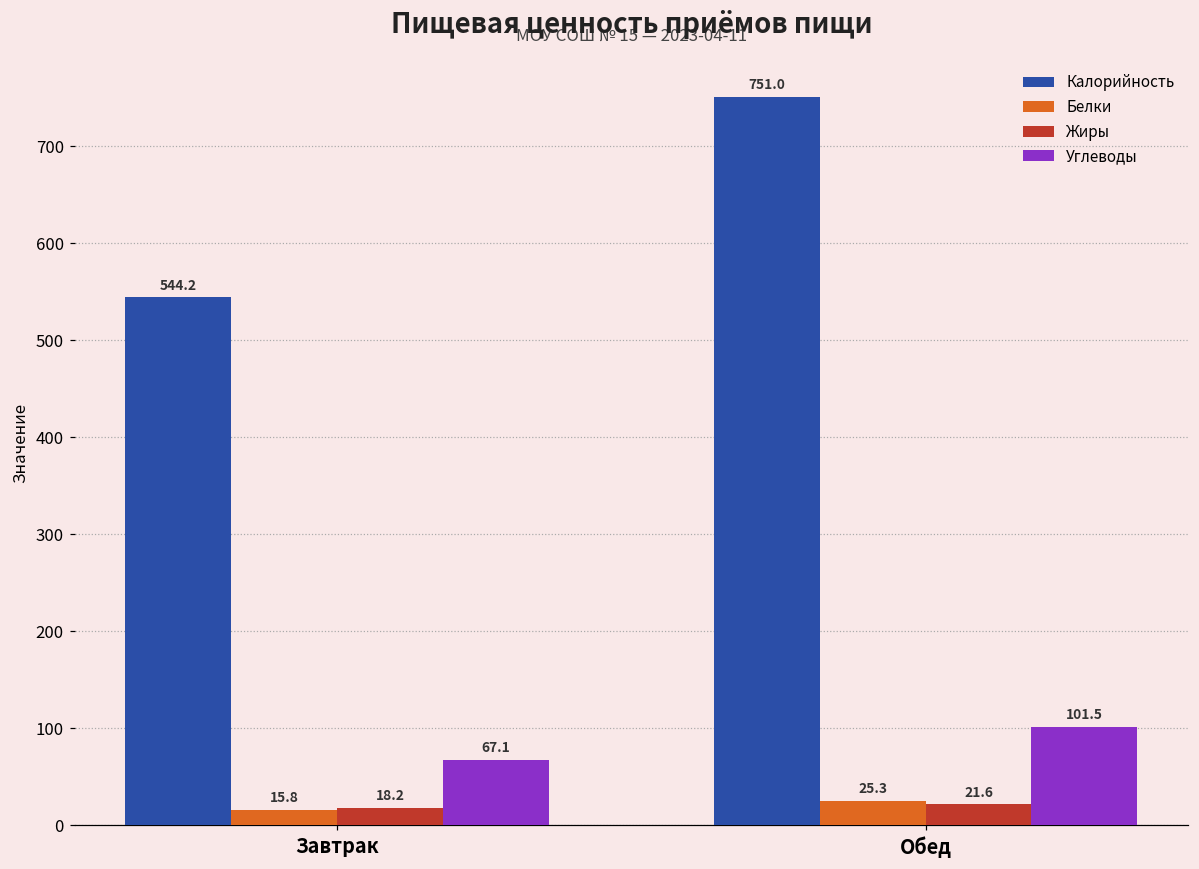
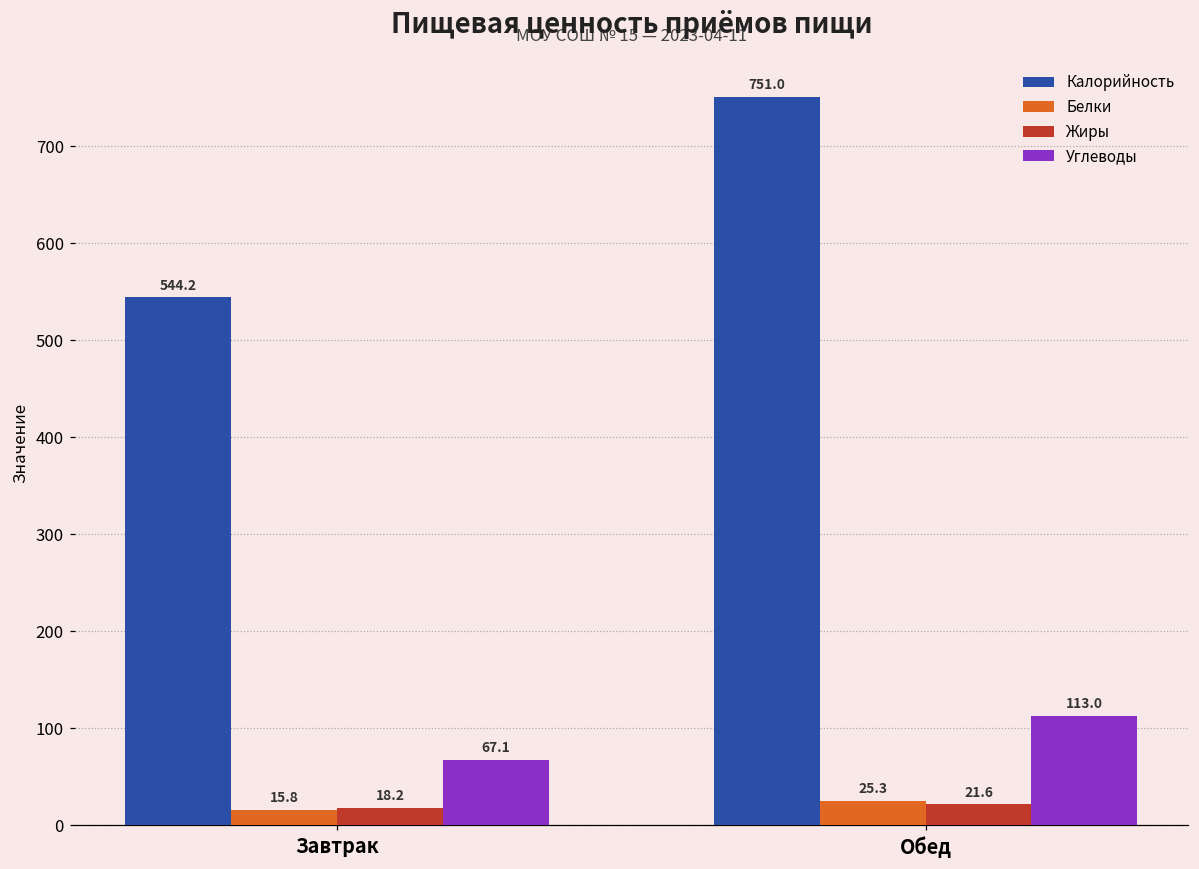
  {
    "Калорийность": {
      "Завтрак": 544.2,
      "Обед": 751.0
    },
    "Углеводы": {
      "Завтрак": 67.1,
-     "Обед": 101.5
+     "Обед": 113.0
    }
  }
